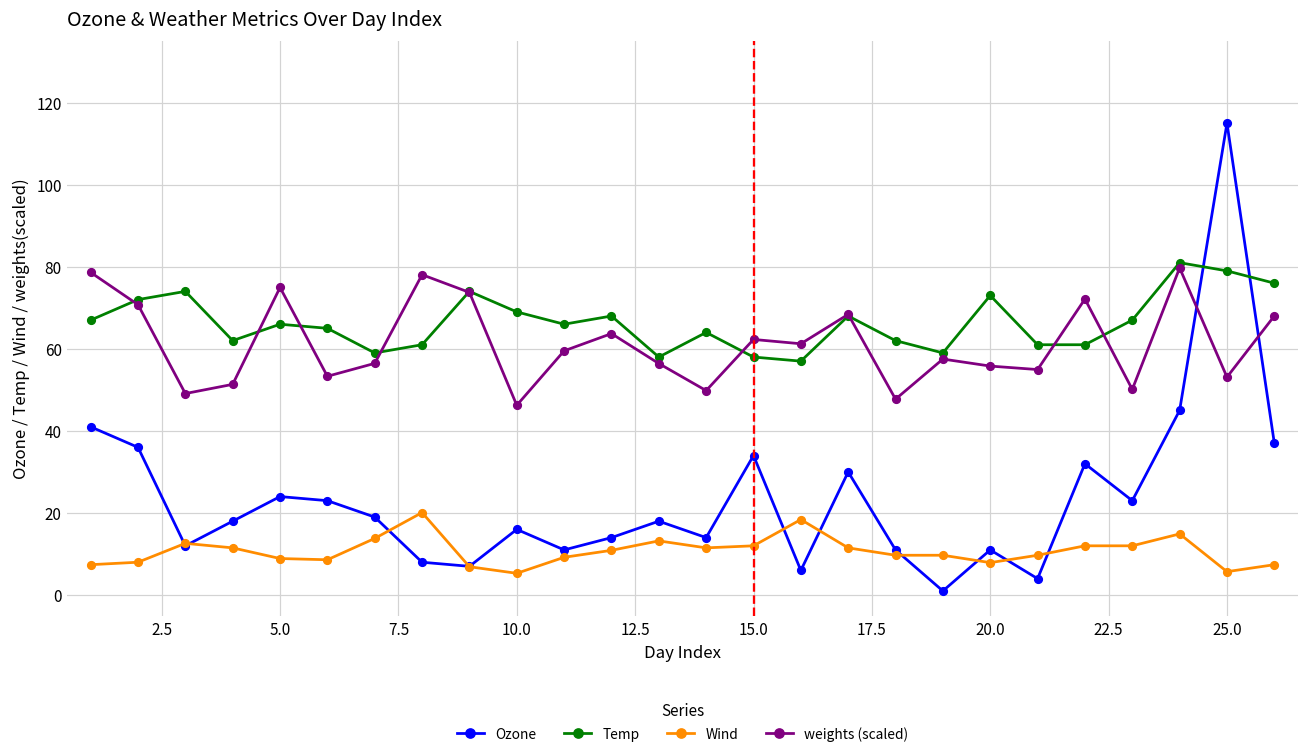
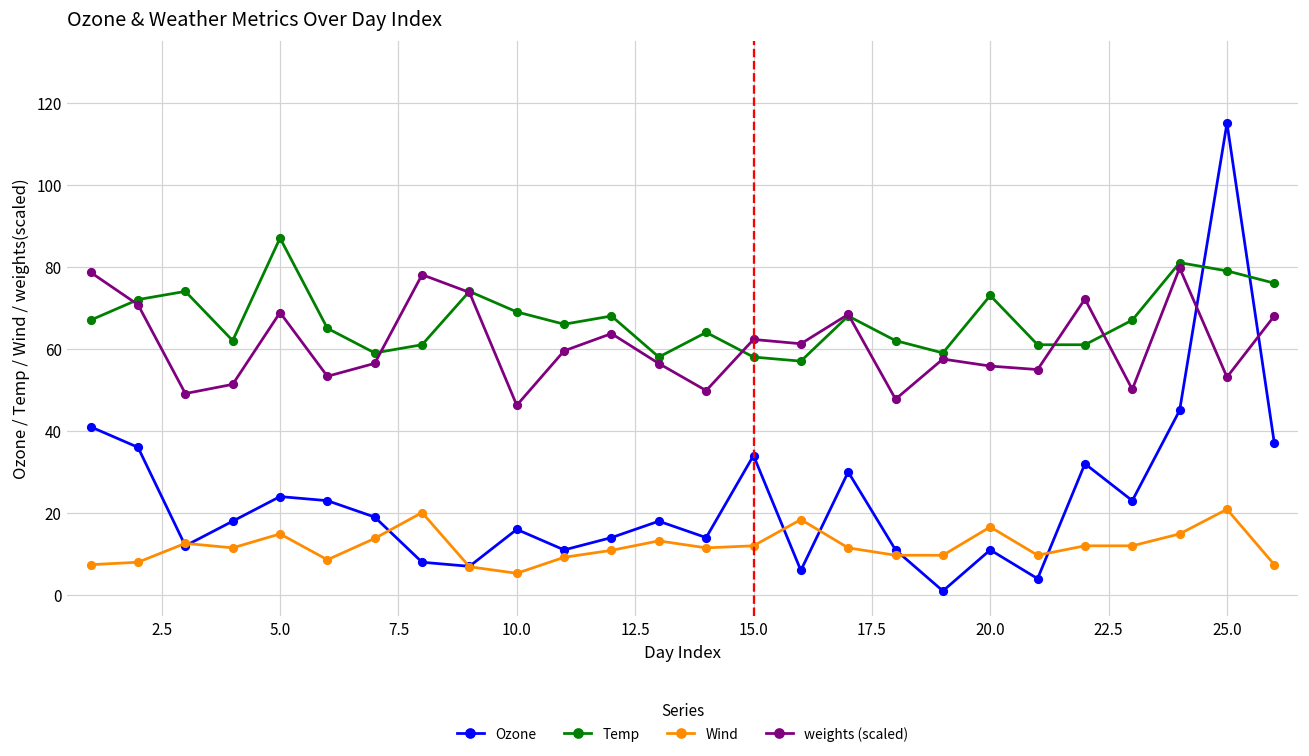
  {
    "Ozone": {
      "5.0": 24,
      "10.0": 16,
      "15.0": 34,
      "20.0": 11,
      "25.0": 115
    },
    "Temp": {
-     "5.0": 66,
+     "5.0": 87,
      "10.0": 69,
      "15.0": 58,
      "20.0": 73,
      "25.0": 79
    },
    "Wind": {
-     "5.0": 9,
+     "5.0": 15,
      "10.0": 5,
      "15.0": 12,
-     "20.0": 8,
-     "25.0": 6
+     "20.0": 17,
+     "25.0": 21
    },
    "weights (scaled)": {
-     "5.0": 75,
+     "5.0": 69,
      "10.0": 46,
      "15.0": 62,
      "20.0": 56,
      "25.0": 53
    }
  }
